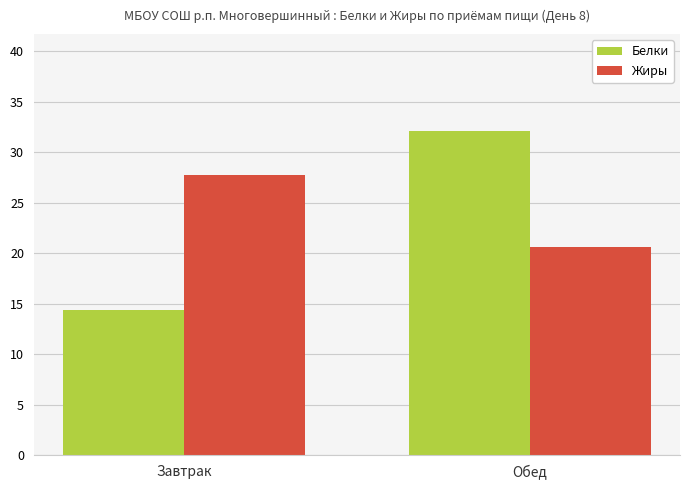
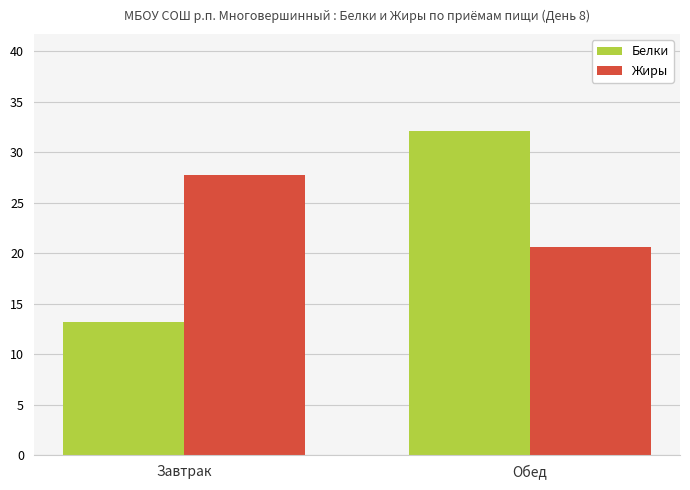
  {
    "Белки": {
-     "Завтрак": 14.4,
+     "Завтрак": 13.2,
      "Обед": 32.1
    },
    "Жиры": {
      "Завтрак": 27.8,
      "Обед": 20.6
    }
  }
